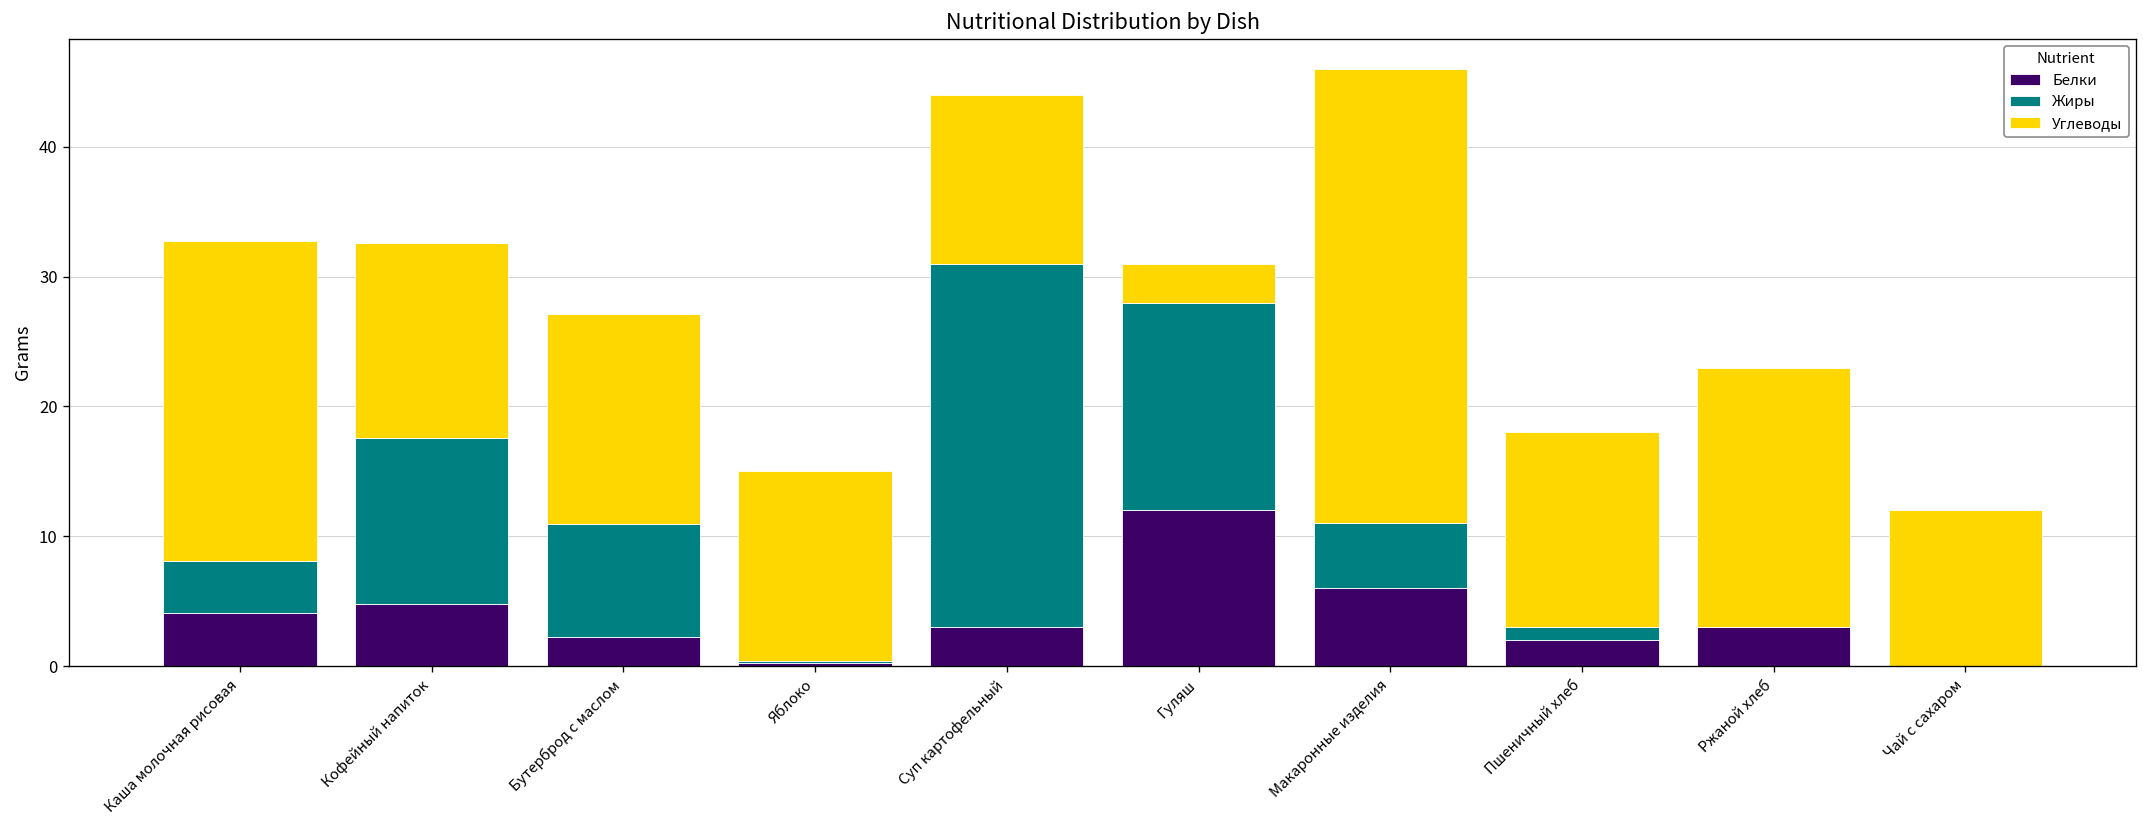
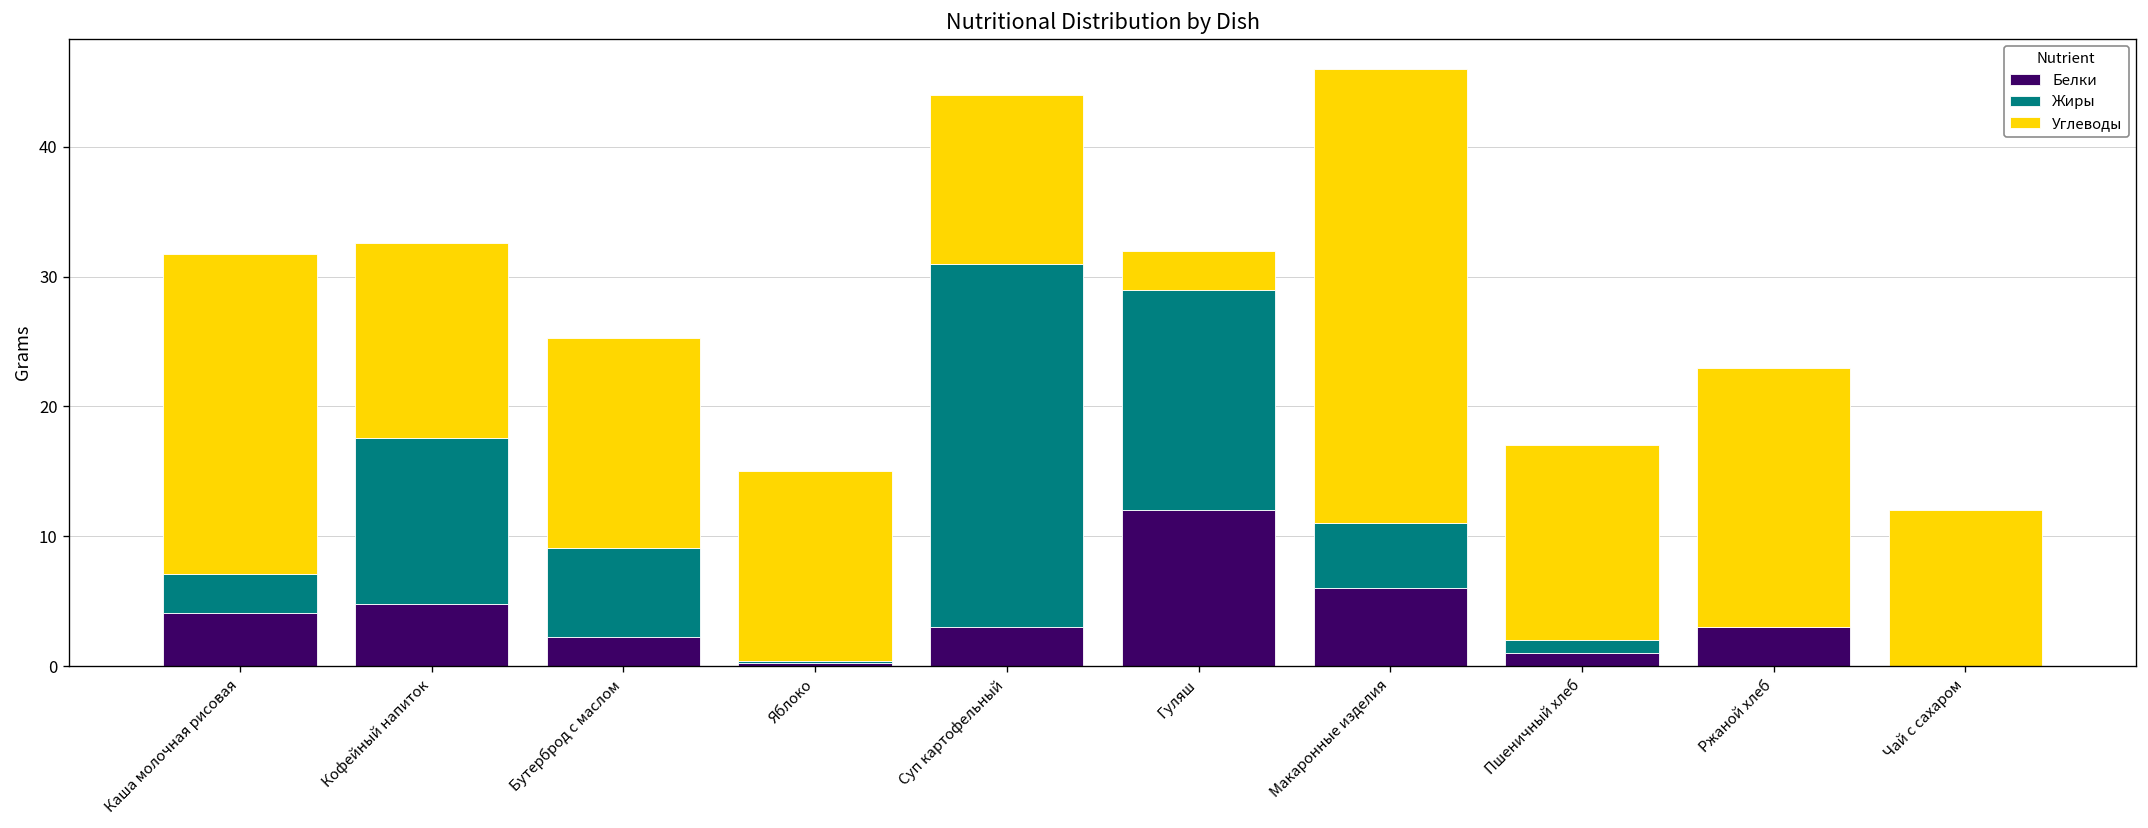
  {
    "Белки": {
      "Каша молочная рисовая": 4,
      "Кофейный напиток": 5,
      "Бутерброд с маслом": 2.3,
      "Яблоко": 0.3,
      "Суп картофельный": 3,
      "Гуляш": 12,
      "Макаронные изделия": 6,
-     "Пшеничный хлеб": 2,
+     "Пшеничный хлеб": 1,
      "Ржаной хлеб": 3,
      "Чай с сахаром": 0
    },
    "Жиры": {
-     "Каша молочная рисовая": 4,
+     "Каша молочная рисовая": 3,
      "Кофейный напиток": 12.8,
-     "Бутерброд с маслом": 8.7,
+     "Бутерброд с маслом": 6.8,
      "Суп картофельный": 28.0,
-     "Гуляш": 16,
+     "Гуляш": 17,
      "Макаронные изделия": 5.0,
      "Пшеничный хлеб": 1.0,
      "Ржаной хлеб": 0.0,
      "Чай с сахаром": 0.0
    },
    "Углеводы": {
      "Каша молочная рисовая": 24.6,
      "Кофейный напиток": 15.0,
      "Бутерброд с маслом": 16.2,
      "Яблоко": 14.6,
      "Суп картофельный": 13.0,
      "Гуляш": 3.0,
      "Макаронные изделия": 35.0,
      "Пшеничный хлеб": 15.0,
      "Ржаной хлеб": 20.0,
      "Чай с сахаром": 12.0
    }
  }
